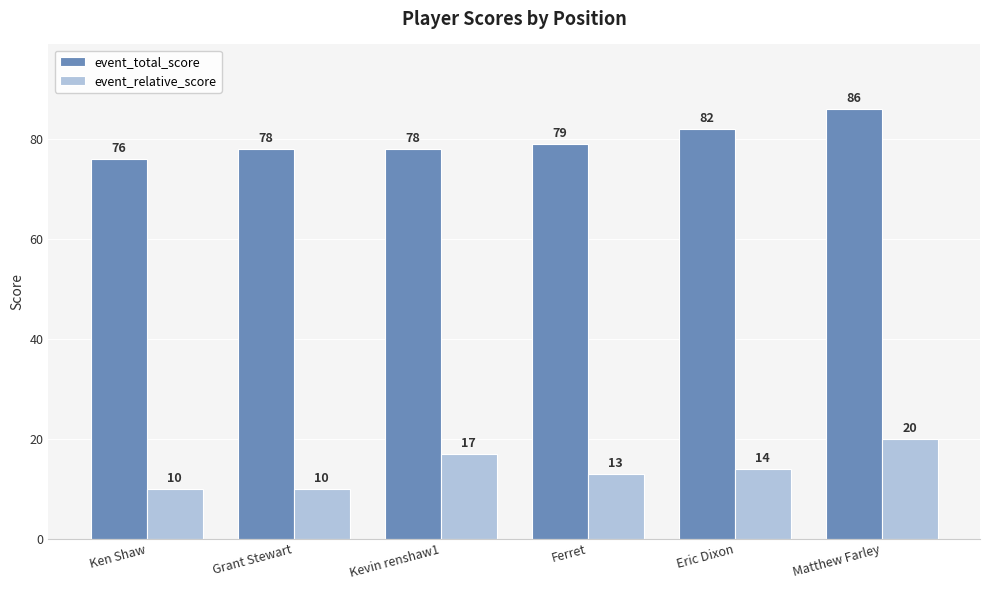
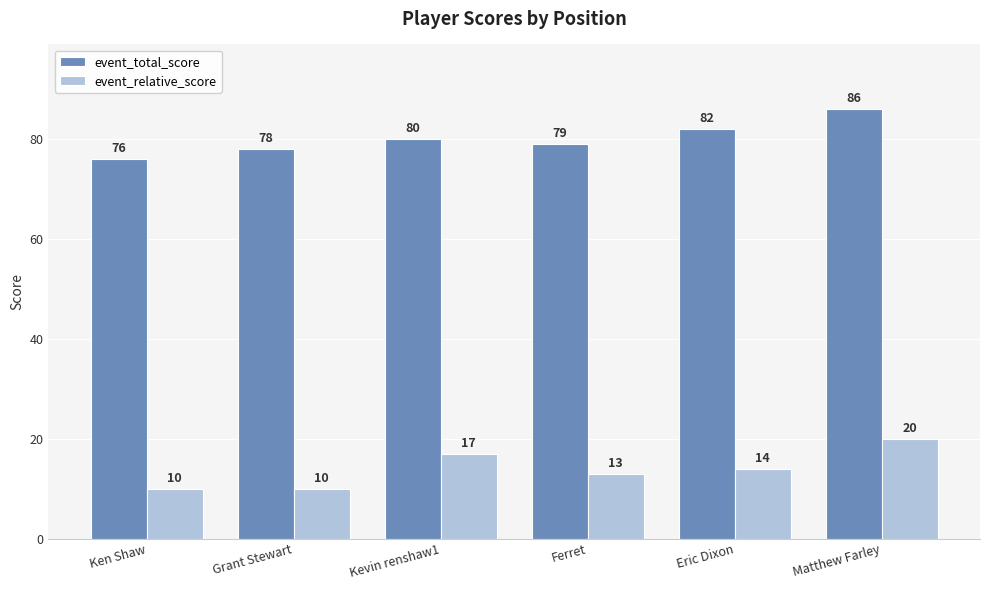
  {
    "event_total_score": {
      "Ken Shaw": 76,
      "Grant Stewart": 78,
-     "Kevin renshaw1": 78,
+     "Kevin renshaw1": 80,
      "Ferret": 79,
      "Eric Dixon": 82,
      "Matthew Farley": 86
    },
    "event_relative_score": {
      "Ken Shaw": 10,
      "Grant Stewart": 10,
      "Kevin renshaw1": 17,
      "Ferret": 13,
      "Eric Dixon": 14,
      "Matthew Farley": 20
    }
  }
